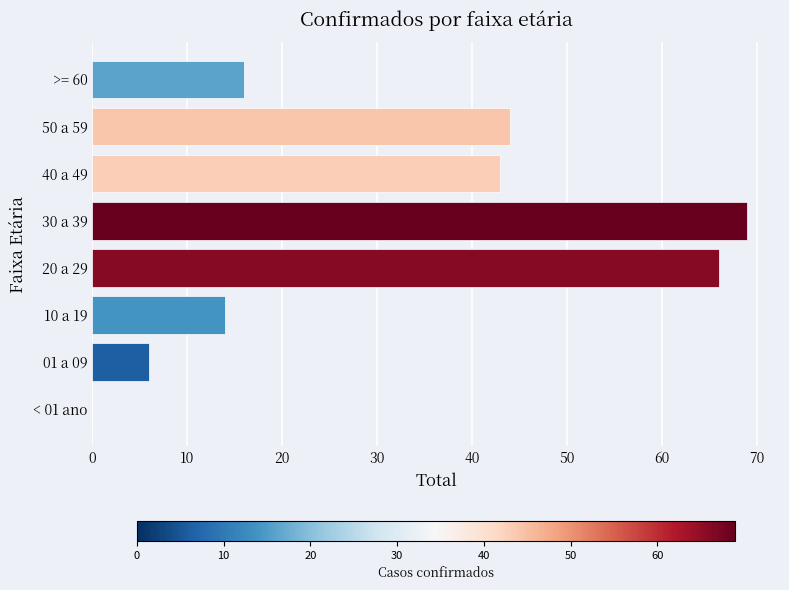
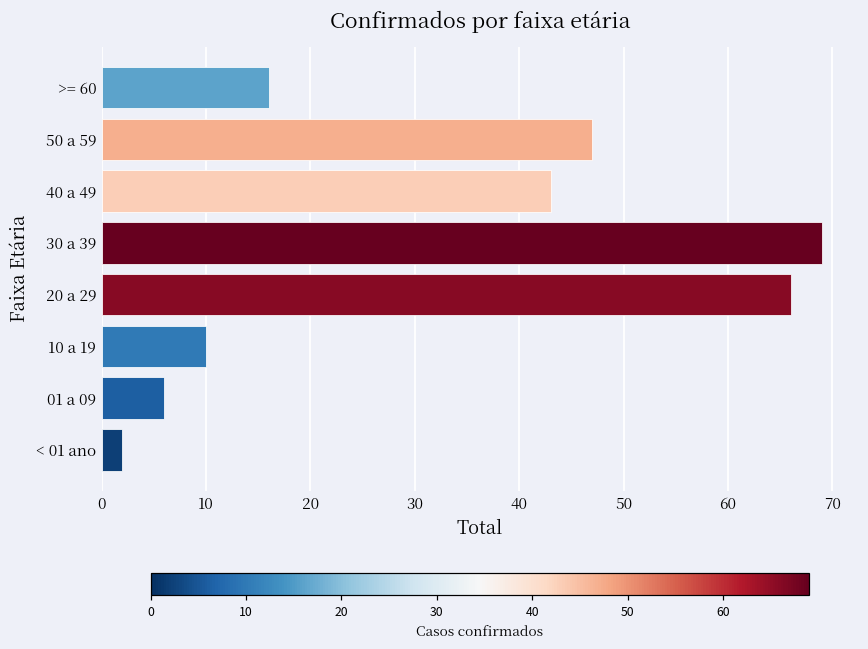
  {
    ">= 60": 16,
-   "50 a 59": 44,
+   "50 a 59": 47,
    "40 a 49": 43,
    "30 a 39": 69,
    "20 a 29": 66,
-   "10 a 19": 14,
+   "10 a 19": 10,
    "01 a 09": 6,
-   "< 01 ano": 0
+   "< 01 ano": 2
  }
